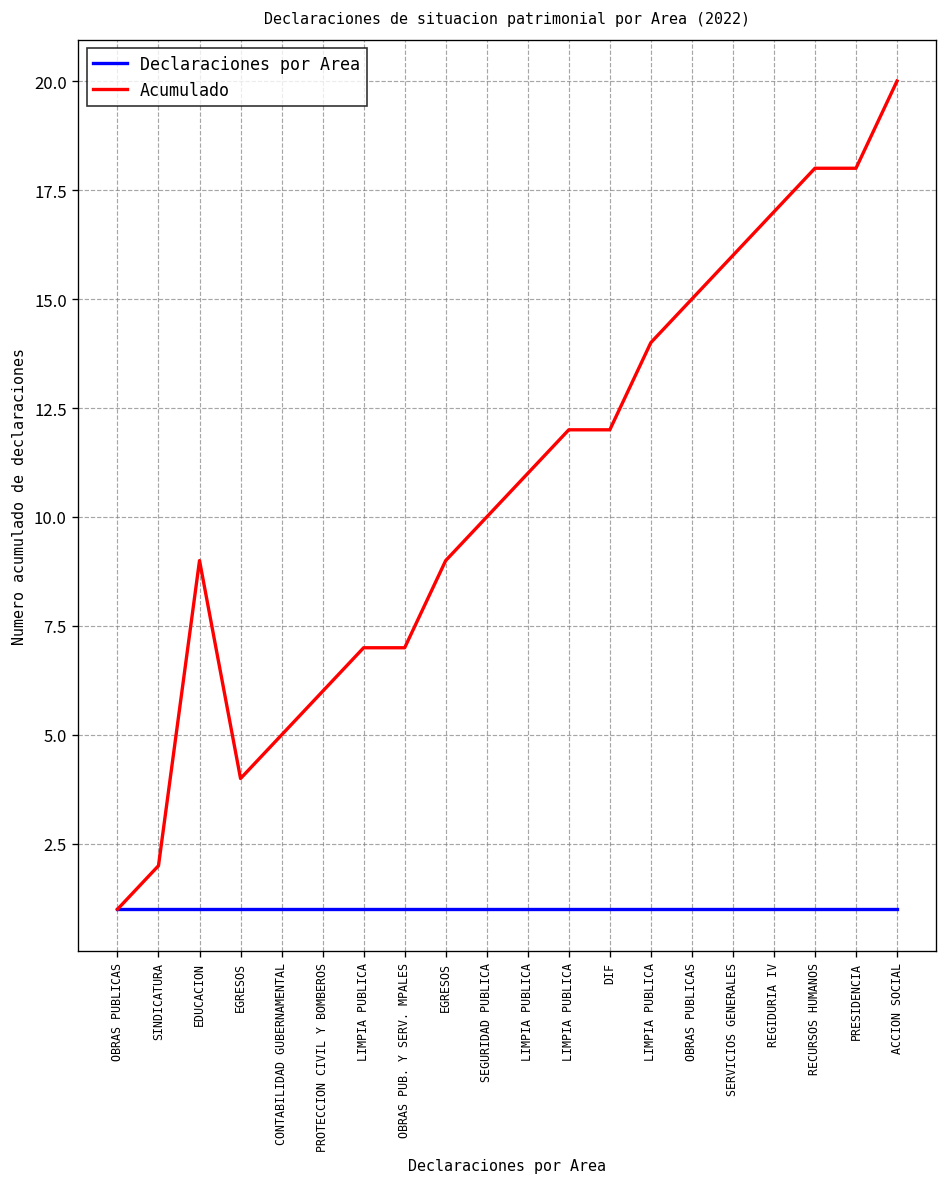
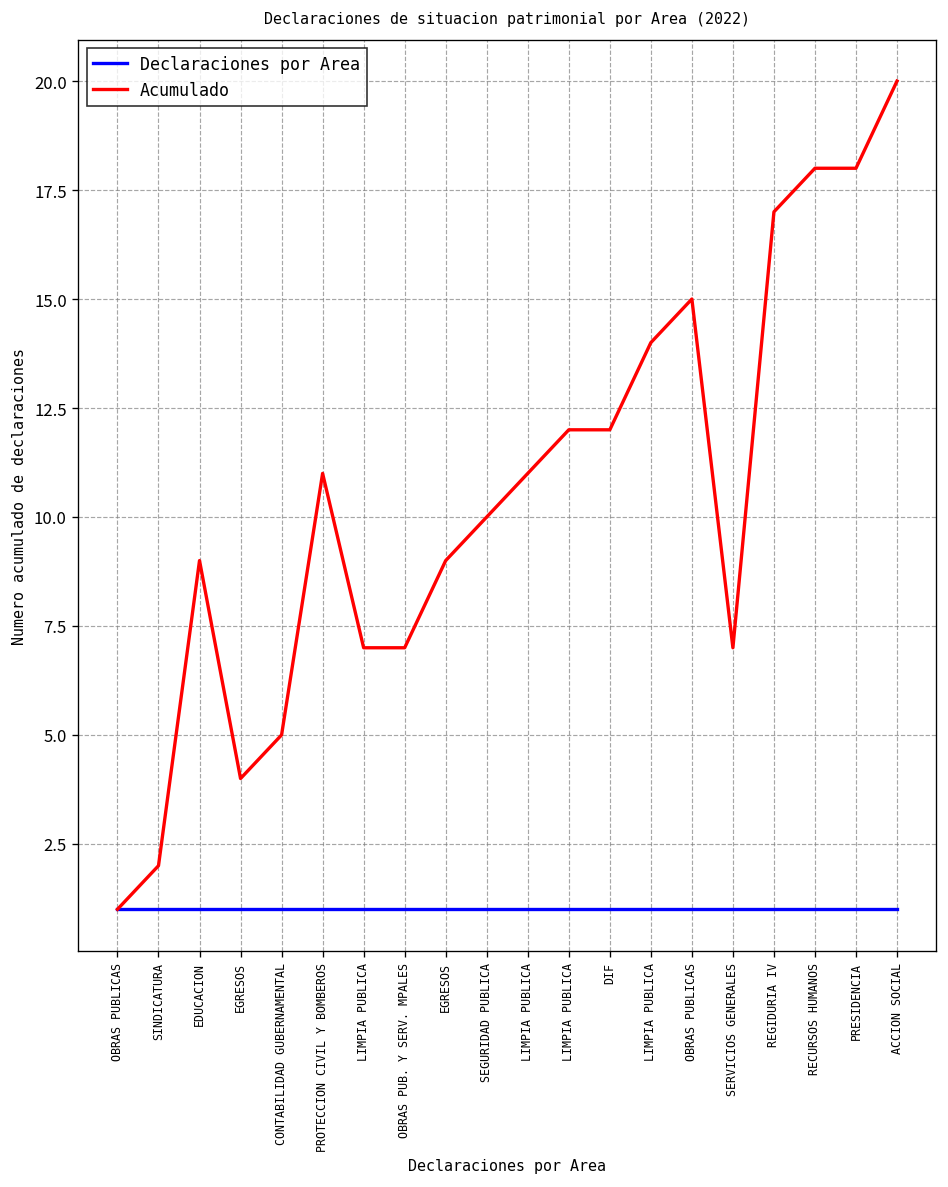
  {
    "Declaraciones por Area": {
      "SINDICATURA": 1,
      "EDUCACION": 1,
      "CONTABILIDAD GUBERNAMENTAL": 1,
      "PROTECCION CIVIL Y BOMBEROS": 1,
      "OBRAS PUB. Y SERV. MPALES": 1,
      "SEGURIDAD PUBLICA": 1,
      "DIF": 1,
      "SERVICIOS GENERALES": 1,
      "REGIDURIA IV": 1,
      "RECURSOS HUMANOS": 1,
      "PRESIDENCIA": 1,
      "ACCION SOCIAL": 1
    },
    "Acumulado": {
      "SINDICATURA": 2,
      "EDUCACION": 9,
      "CONTABILIDAD GUBERNAMENTAL": 5,
-     "PROTECCION CIVIL Y BOMBEROS": 6,
+     "PROTECCION CIVIL Y BOMBEROS": 11,
      "OBRAS PUB. Y SERV. MPALES": 7,
      "SEGURIDAD PUBLICA": 10,
      "DIF": 12,
-     "SERVICIOS GENERALES": 16,
+     "SERVICIOS GENERALES": 7,
      "REGIDURIA IV": 17,
      "RECURSOS HUMANOS": 18,
      "PRESIDENCIA": 18,
      "ACCION SOCIAL": 20
    }
  }
